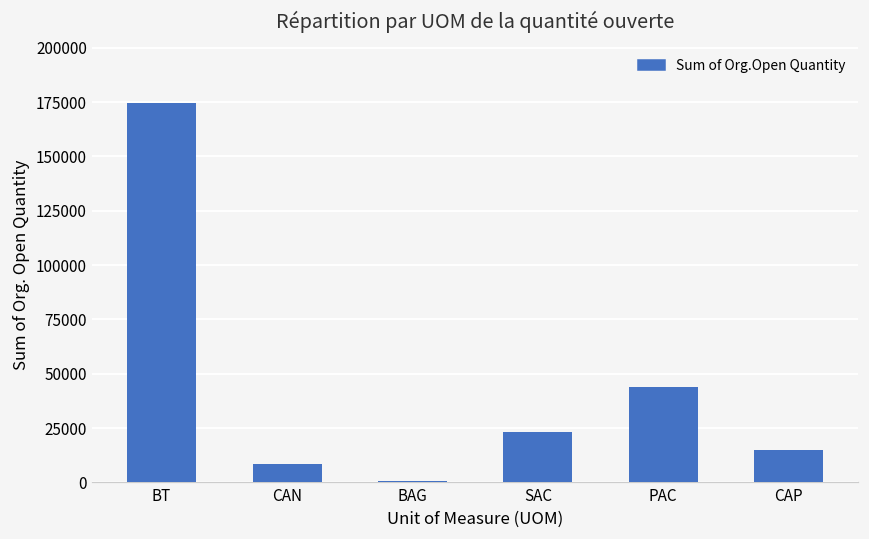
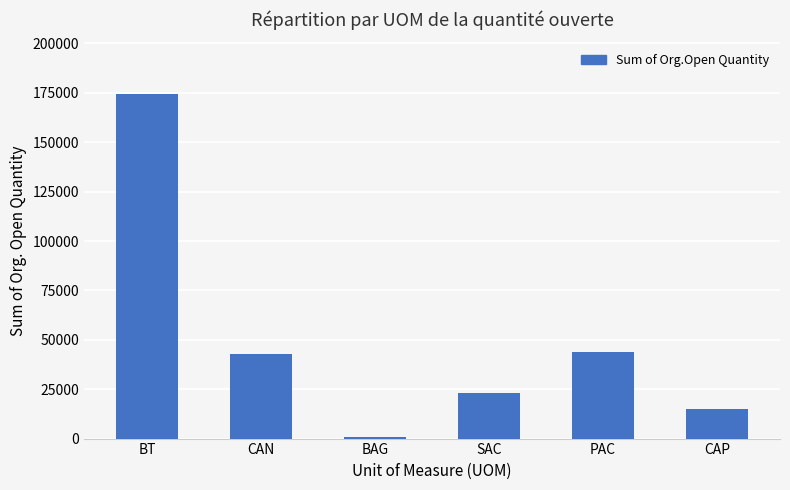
  {
    "BT": 174000,
-   "CAN": 9000,
+   "CAN": 43000,
    "SAC": 23000,
    "PAC": 44000,
    "CAP": 15000
  }
